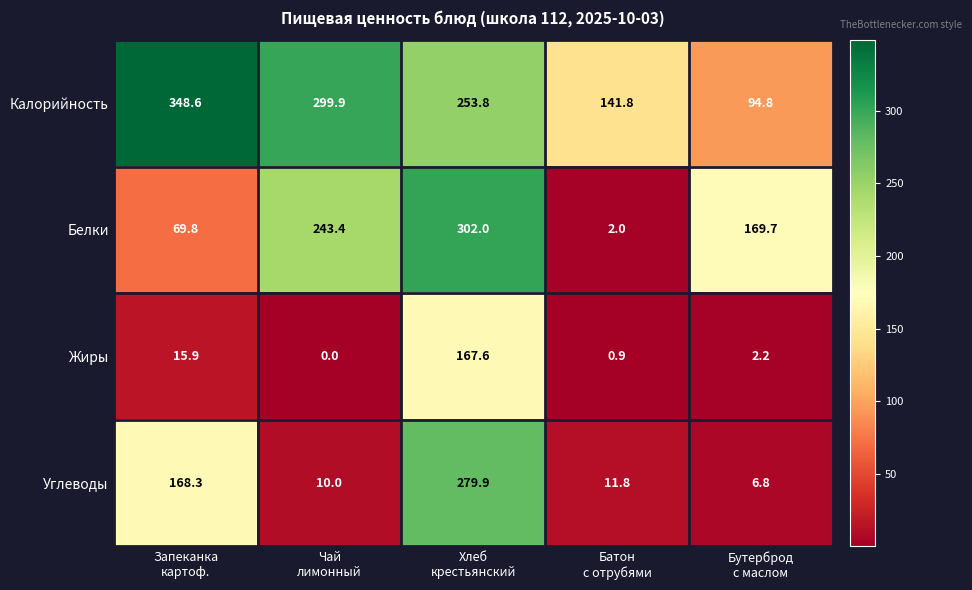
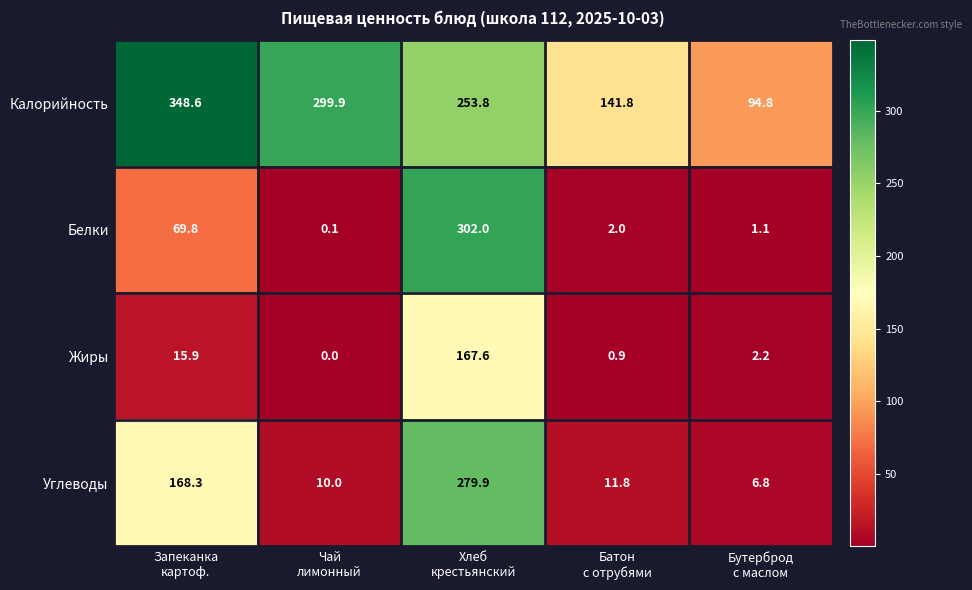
  {
    "Калорийность": {
      "Запеканка картоф.": 348.6,
      "Чай лимонный": 299.9,
      "Хлеб крестьянский": 253.8,
      "Батон с отрубями": 141.8,
      "Бутерброд с маслом": 94.8
    },
    "Белки": {
      "Запеканка картоф.": 69.8,
-     "Чай лимонный": 243.4,
+     "Чай лимонный": 0.1,
      "Хлеб крестьянский": 302.0,
      "Батон с отрубями": 2.0,
-     "Бутерброд с маслом": 169.7
+     "Бутерброд с маслом": 1.1
    },
    "Жиры": {
      "Запеканка картоф.": 15.9,
      "Чай лимонный": 0.0,
      "Хлеб крестьянский": 167.6,
      "Батон с отрубями": 0.9,
      "Бутерброд с маслом": 2.2
    },
    "Углеводы": {
      "Запеканка картоф.": 168.3,
      "Чай лимонный": 10.0,
      "Хлеб крестьянский": 279.9,
      "Батон с отрубями": 11.8,
      "Бутерброд с маслом": 6.8
    }
  }
